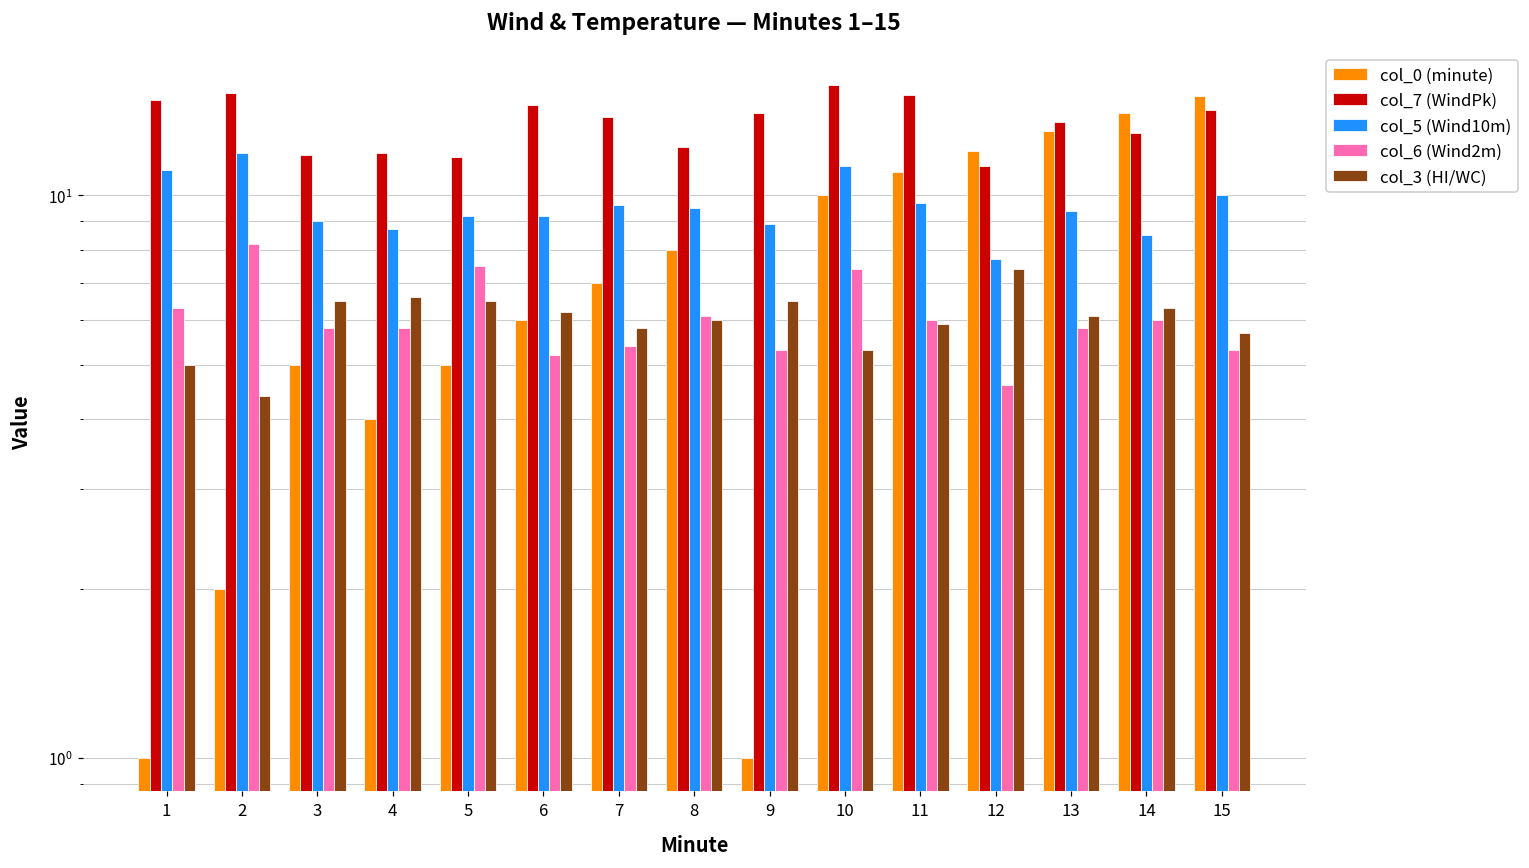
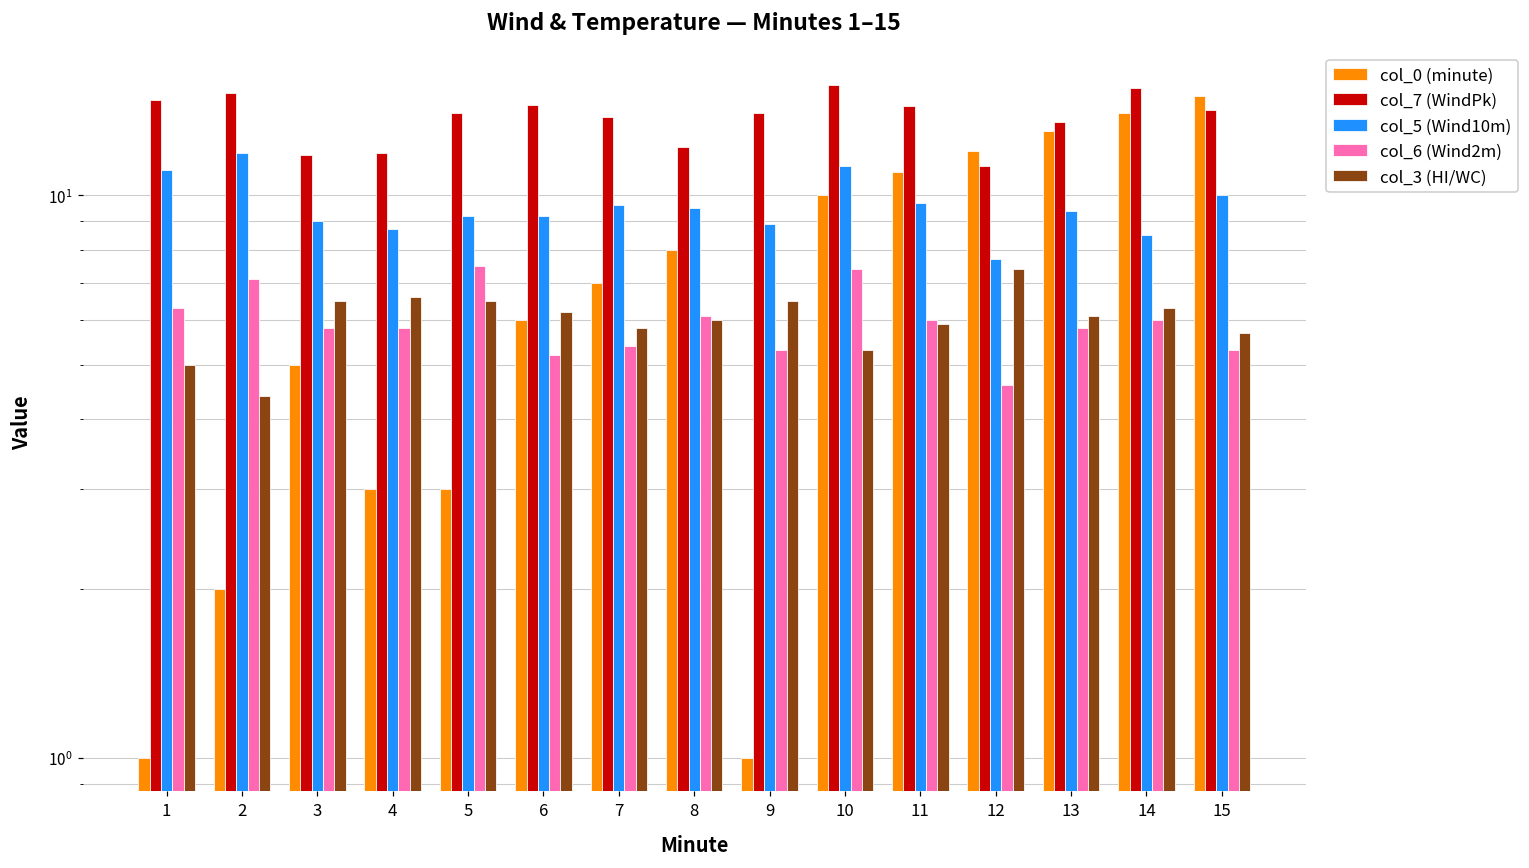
  {
    "col_0 (minute)": {
      "1": 1,
      "2": 2,
      "3": 5,
-     "4": 4,
-     "5": 5,
+     "4": 3,
+     "5": 3,
      "6": 6,
      "7": 7,
      "8": 8,
      "9": 1,
      "10": 10,
      "11": 11,
      "12": 12,
      "13": 13,
      "14": 14,
      "15": 15
    },
    "col_7 (WindPk)": {
      "1": 14.8,
      "2": 15.2,
      "3": 11.8,
      "4": 11.9,
-     "5": 11.7,
+     "5": 14.0,
      "6": 14.5,
      "7": 13.8,
      "8": 12.2,
      "9": 14.0,
      "10": 15.7,
-     "11": 15.1,
+     "11": 14.4,
      "12": 11.3,
      "13": 13.5,
-     "14": 12.9,
+     "14": 15.5,
      "15": 14.2
    },
    "col_5 (Wind10m)": {
      "1": 11.1,
      "2": 11.9,
      "3": 9.0,
      "4": 8.7,
      "5": 9.2,
      "6": 9.2,
      "7": 9.6,
      "8": 9.5,
      "9": 8.9,
      "10": 11.3,
      "11": 9.7,
      "12": 7.7,
      "13": 9.4,
      "14": 8.5,
      "15": 10.0
    },
    "col_6 (Wind2m)": {
      "1": 6.3,
-     "2": 8.2,
+     "2": 7.1,
      "3": 5.8,
      "4": 5.8,
      "5": 7.5,
      "6": 5.2,
      "7": 5.4,
      "8": 6.1,
      "9": 5.3,
      "10": 7.4,
      "11": 6.0,
      "12": 4.6,
      "13": 5.8,
      "14": 6.0,
      "15": 5.3
    },
    "col_3 (HI/WC)": {
      "1": 5.0,
      "2": 4.4,
      "3": 6.5,
      "4": 6.6,
      "5": 6.5,
      "6": 6.2,
      "7": 5.8,
      "8": 6.0,
      "9": 6.5,
      "10": 5.3,
      "11": 5.9,
      "12": 7.4,
      "13": 6.1,
      "14": 6.3,
      "15": 5.7
    }
  }
